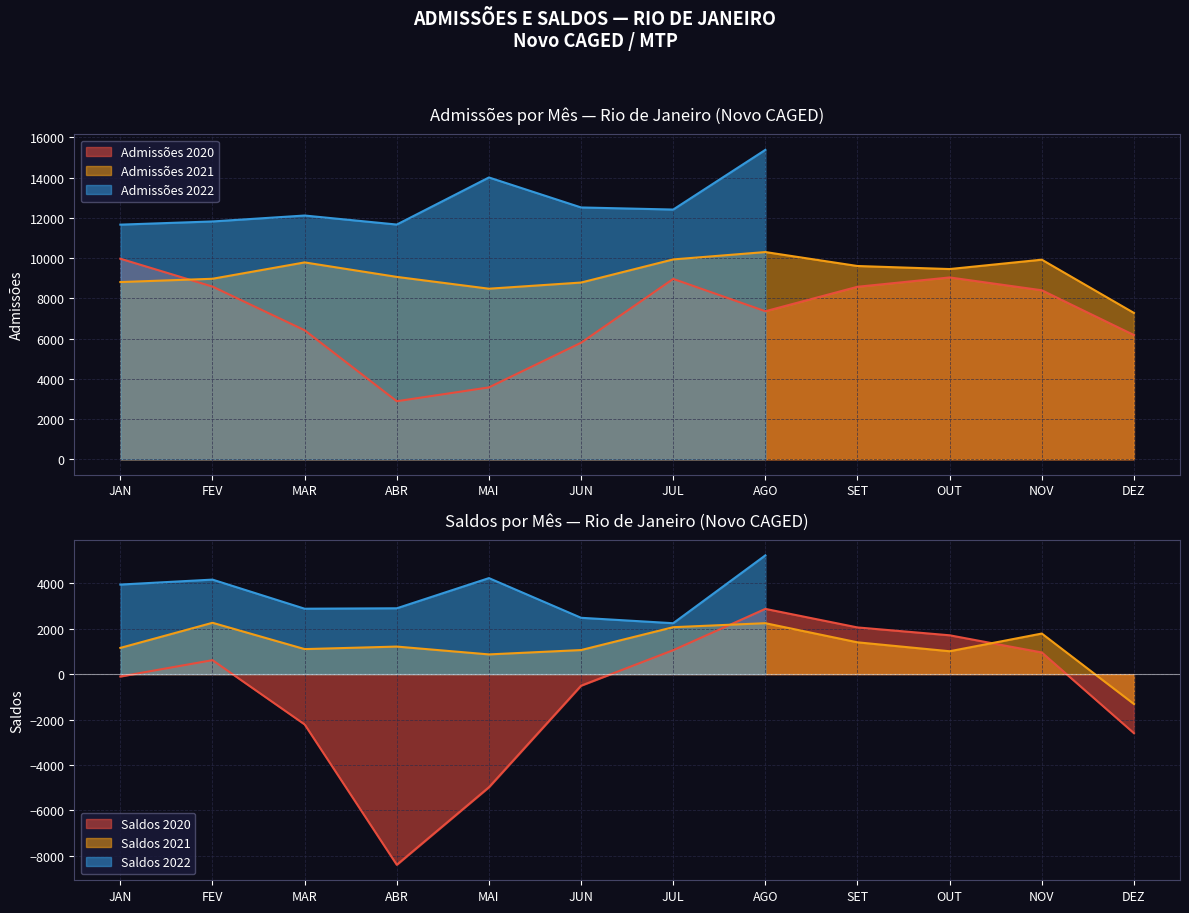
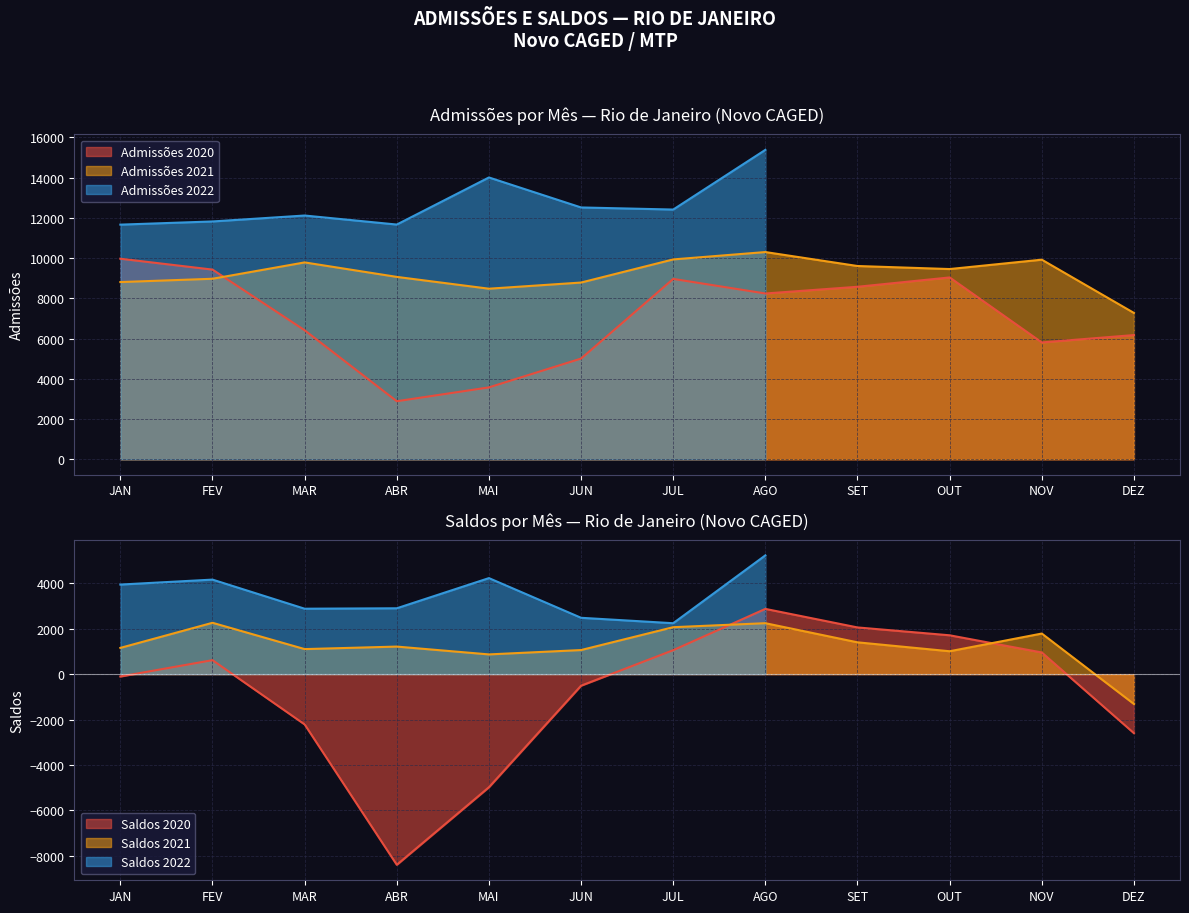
  {
    "Admissões por Mês — Rio de Janeiro (Novo CAGED)": {
      "Admissões 2020": {
        "JAN": 10000,
-       "FEV": 8600,
+       "FEV": 9400,
        "MAR": 6400,
        "ABR": 2900,
        "MAI": 3600,
-       "JUN": 5800,
+       "JUN": 5000,
        "JUL": 9000,
-       "AGO": 7400,
+       "AGO": 8200,
        "SET": 8600,
        "OUT": 9000,
-       "NOV": 8400,
+       "NOV": 5800,
        "DEZ": 6200
      },
      "Admissões 2021": {
        "JAN": 8800,
        "FEV": 9000,
        "MAR": 9800,
        "ABR": 9100,
        "MAI": 8500,
        "JUN": 8800,
        "JUL": 9900,
        "AGO": 10300,
        "SET": 9600,
        "OUT": 9500,
        "NOV": 9900,
        "DEZ": 7300
      },
      "Admissões 2022": {
        "JAN": 11700,
        "FEV": 11800,
        "MAR": 12100,
        "ABR": 11700,
        "MAI": 14000,
        "JUN": 12500,
        "JUL": 12400,
        "AGO": 15400
      }
    },
    "Saldos por Mês — Rio de Janeiro (Novo CAGED)": {
      "Saldos 2022": {
        "JAN": 3900,
        "FEV": 4200,
        "MAR": 2900,
        "ABR": 2900,
        "MAI": 4200,
        "JUN": 2500,
        "JUL": 2200,
        "AGO": 5200
      }
    }
  }
